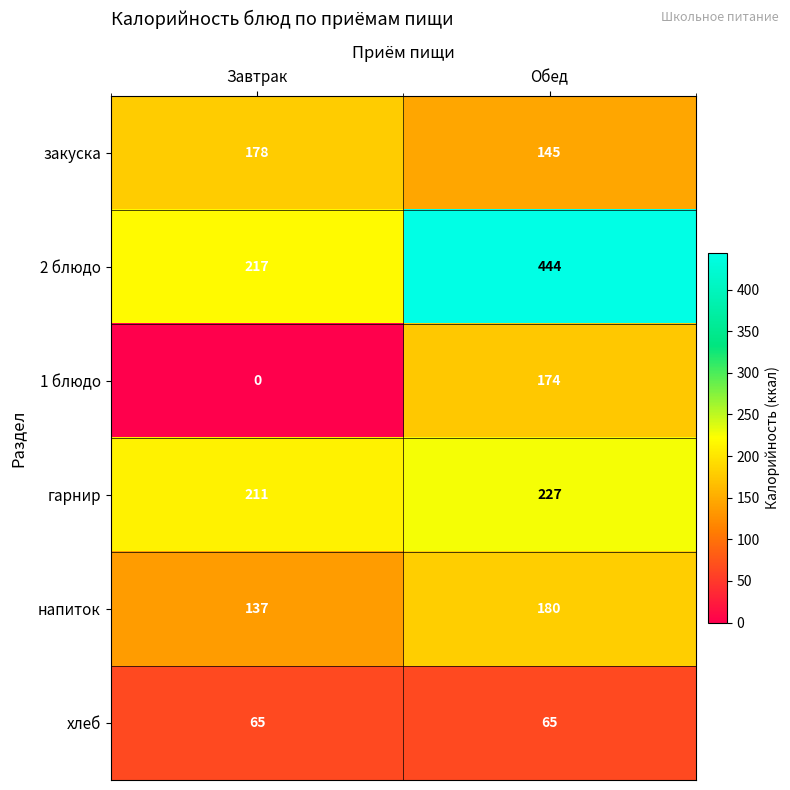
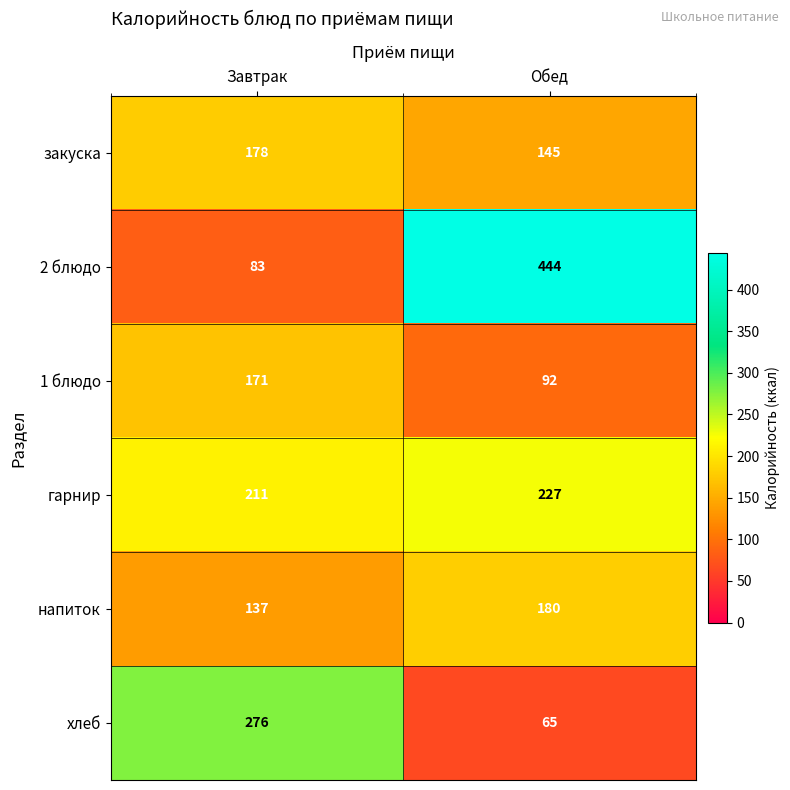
  {
    "закуска": {
      "Завтрак": 178,
      "Обед": 145
    },
    "2 блюдо": {
-     "Завтрак": 217,
+     "Завтрак": 83,
      "Обед": 444
    },
    "1 блюдо": {
-     "Завтрак": 0,
-     "Обед": 174
+     "Завтрак": 171,
+     "Обед": 92
    },
    "гарнир": {
      "Завтрак": 211,
      "Обед": 227
    },
    "напиток": {
      "Завтрак": 137,
      "Обед": 180
    },
    "хлеб": {
-     "Завтрак": 65,
+     "Завтрак": 276,
      "Обед": 65
    }
  }
